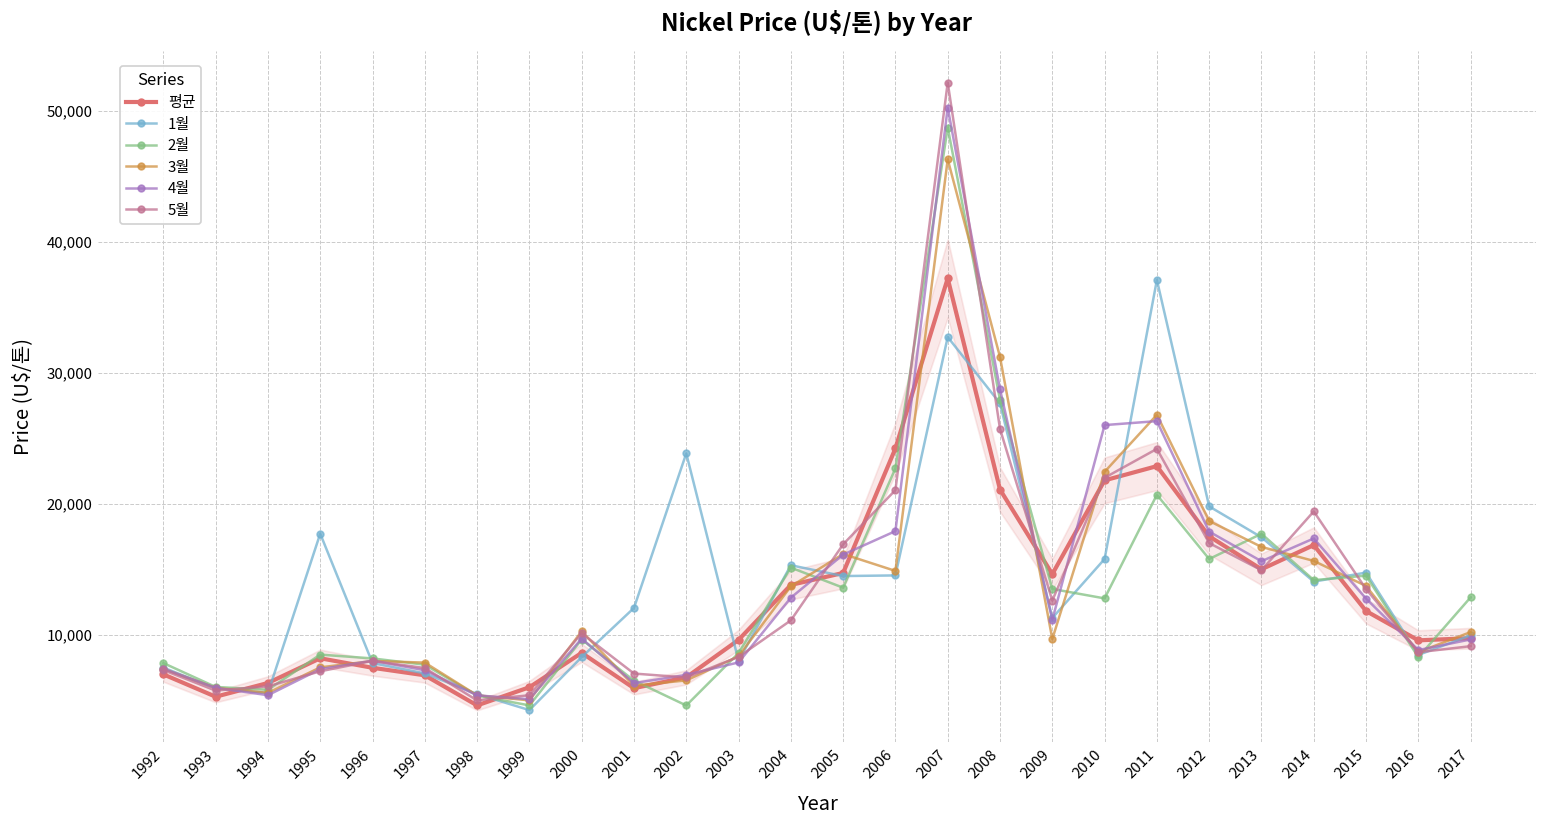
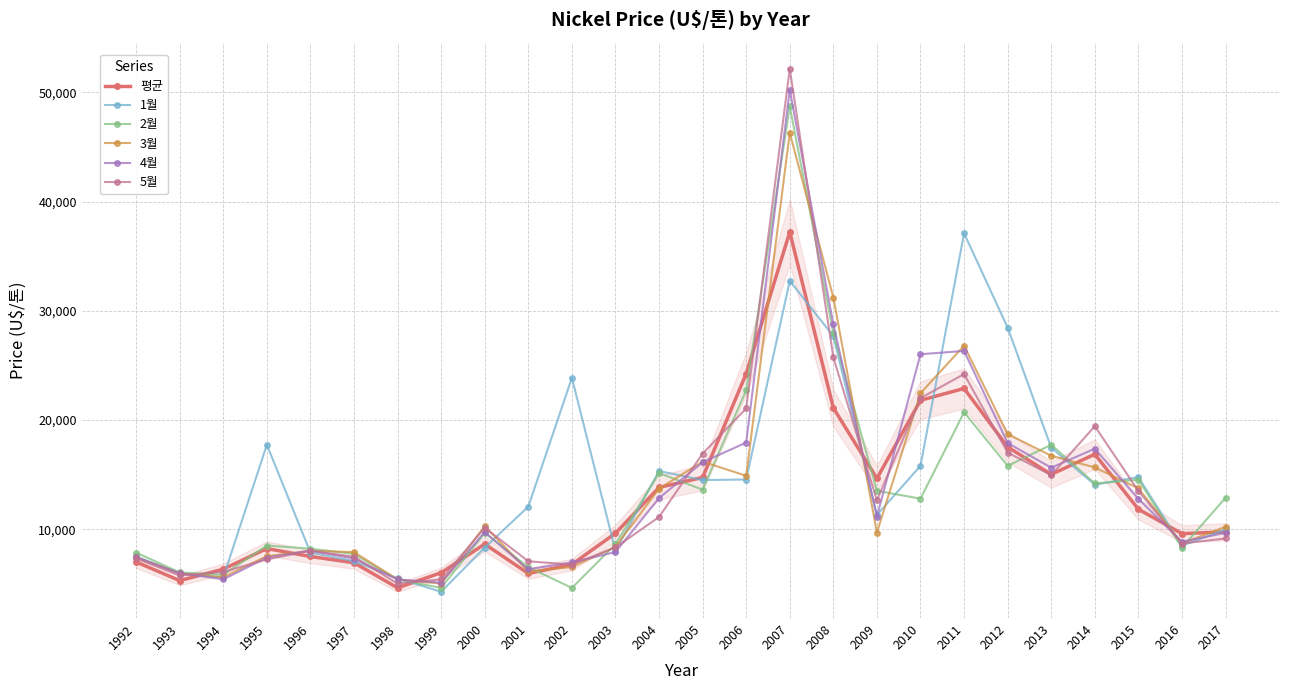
  {
    "1월": {
      "1995": "17,700",
      "1999": "4,300",
      "2000": "8,300",
      "2001": "12,100",
      "2002": "23,900",
      "2006": "14,500",
      "2007": "32,700",
      "2008": "27,700",
      "2010": "15,800",
      "2011": "37,100",
-     "2012": "19,800",
+     "2012": "28,500",
      "2013": "17,500",
      "2015": "14,800"
    },
    "2월": {
      "1992": "7,900",
      "1994": "5,800",
      "1995": "8,500",
      "1999": "4,600",
      "2002": "4,600",
      "2003": "8,600",
      "2005": "13,600",
      "2006": "22,700",
      "2007": "48,700",
      "2008": "27,900",
      "2009": "13,500",
      "2010": "12,800",
      "2011": "20,700",
      "2012": "15,800",
      "2013": "17,700",
      "2015": "14,500",
      "2017": "12,900"
    }
  }
